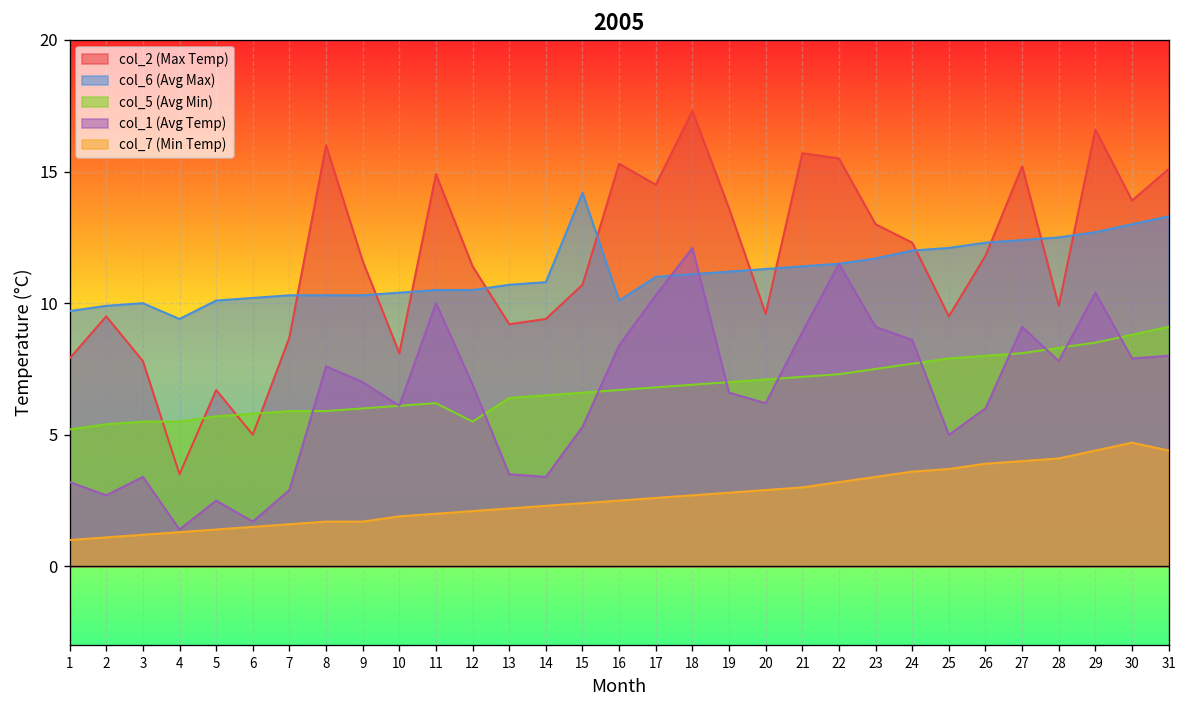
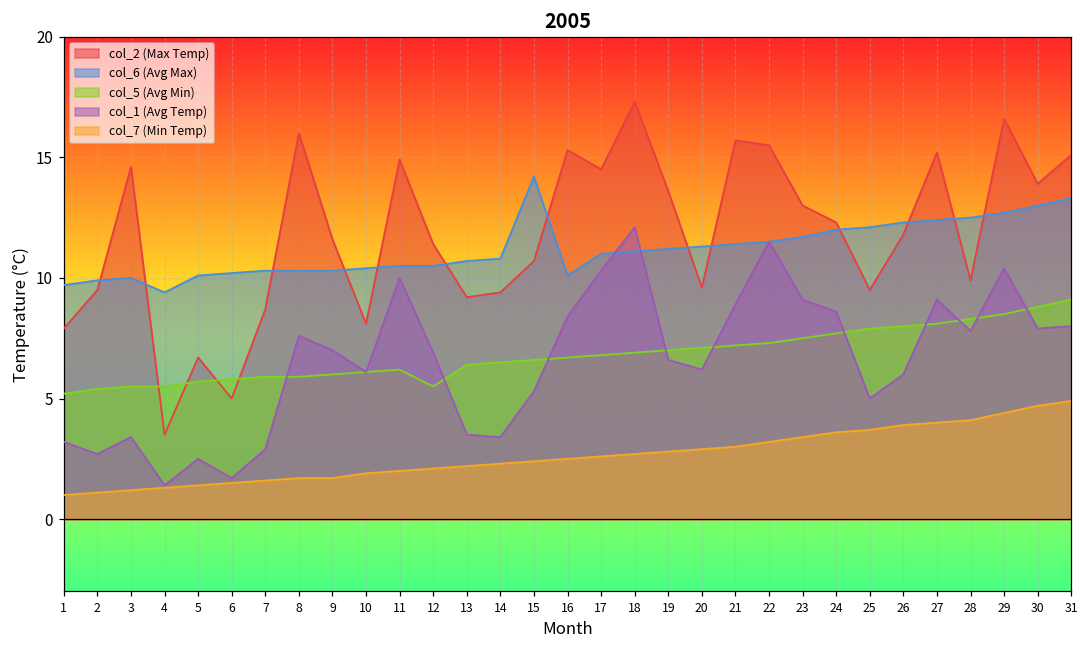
  {
    "col_2 (Max Temp)": {
      "1": 7.9,
      "2": 9.5,
-     "3": 7.8,
+     "3": 14.6,
      "4": 3.5,
      "5": 6.7,
      "6": 5.0,
      "7": 8.7,
      "8": 16.0,
      "9": 11.6,
      "10": 8.1,
      "11": 14.9,
      "12": 11.4,
      "13": 9.2,
      "14": 9.4,
      "15": 10.7,
      "16": 15.3,
      "17": 14.5,
      "18": 17.3,
      "19": 13.6,
      "20": 9.6,
      "21": 15.7,
      "22": 15.5,
      "23": 13.0,
      "24": 12.3,
      "25": 9.5,
      "26": 11.8,
      "27": 15.2,
      "28": 9.9,
      "29": 16.6,
      "30": 13.9,
      "31": 15.1
    },
    "col_6 (Avg Max)": {
      "1": 9.7,
      "2": 9.9,
      "3": 10.0,
      "4": 9.4,
      "5": 10.1,
      "6": 10.2,
      "7": 10.3,
      "8": 10.3,
      "9": 10.3,
      "10": 10.4,
      "11": 10.5,
      "12": 10.5,
      "13": 10.7,
      "14": 10.8,
      "15": 14.2,
      "16": 10.1,
      "17": 11.0,
      "18": 11.1,
      "19": 11.2,
      "20": 11.3,
      "21": 11.4,
      "23": 11.7,
      "24": 12.0,
      "25": 12.1,
      "26": 12.3,
      "27": 12.4,
      "28": 12.5,
      "29": 12.7,
      "30": 13.0,
      "31": 13.3
    },
    "col_5 (Avg Min)": {
      "1": 5.2,
      "2": 5.4,
      "3": 5.5,
      "4": 5.5,
      "5": 5.7,
      "6": 5.8,
      "7": 5.9,
      "8": 5.9,
      "9": 6.0,
      "11": 6.2,
      "12": 5.5,
      "13": 6.4,
      "14": 6.5,
      "15": 6.6,
      "16": 6.7,
      "17": 6.8,
      "18": 6.9,
      "19": 7.0,
      "20": 7.1,
      "21": 7.2,
      "22": 7.3,
      "23": 7.5,
      "24": 7.7,
      "25": 7.9,
      "26": 8.0,
      "27": 8.1,
      "28": 8.3,
      "29": 8.5,
      "30": 8.8,
      "31": 9.1
    },
    "col_1 (Avg Temp)": {
      "1": 3.2,
      "2": 2.7,
      "3": 3.4,
      "5": 2.5,
      "6": 1.7,
      "7": 2.9,
      "8": 7.6,
      "9": 7.0,
      "11": 10.0,
      "12": 6.9,
      "13": 3.5,
      "14": 3.4,
      "15": 5.3,
      "16": 8.4,
      "17": 10.3,
      "18": 12.1,
      "19": 6.6,
      "20": 6.2,
      "21": 8.9,
      "23": 9.1,
      "24": 8.6,
      "25": 5.0,
      "26": 6.0,
      "27": 9.1,
      "28": 7.8,
      "29": 10.4,
      "30": 7.9,
      "31": 8.0
    },
    "col_7 (Min Temp)": {
      "1": 1.0,
      "2": 1.1,
      "3": 1.2,
      "5": 1.4,
      "6": 1.5,
      "7": 1.6,
      "8": 1.7,
      "9": 1.7,
      "10": 1.9,
      "11": 2.0,
      "12": 2.1,
      "13": 2.2,
      "14": 2.3,
      "15": 2.4,
      "16": 2.5,
      "17": 2.6,
      "18": 2.7,
      "19": 2.8,
      "20": 2.9,
      "21": 3.0,
      "22": 3.2,
      "23": 3.4,
      "24": 3.6,
      "25": 3.7,
      "26": 3.9,
      "27": 4.0,
      "28": 4.1,
      "29": 4.4,
      "30": 4.7,
-     "31": 4.4
+     "31": 4.9
    }
  }
